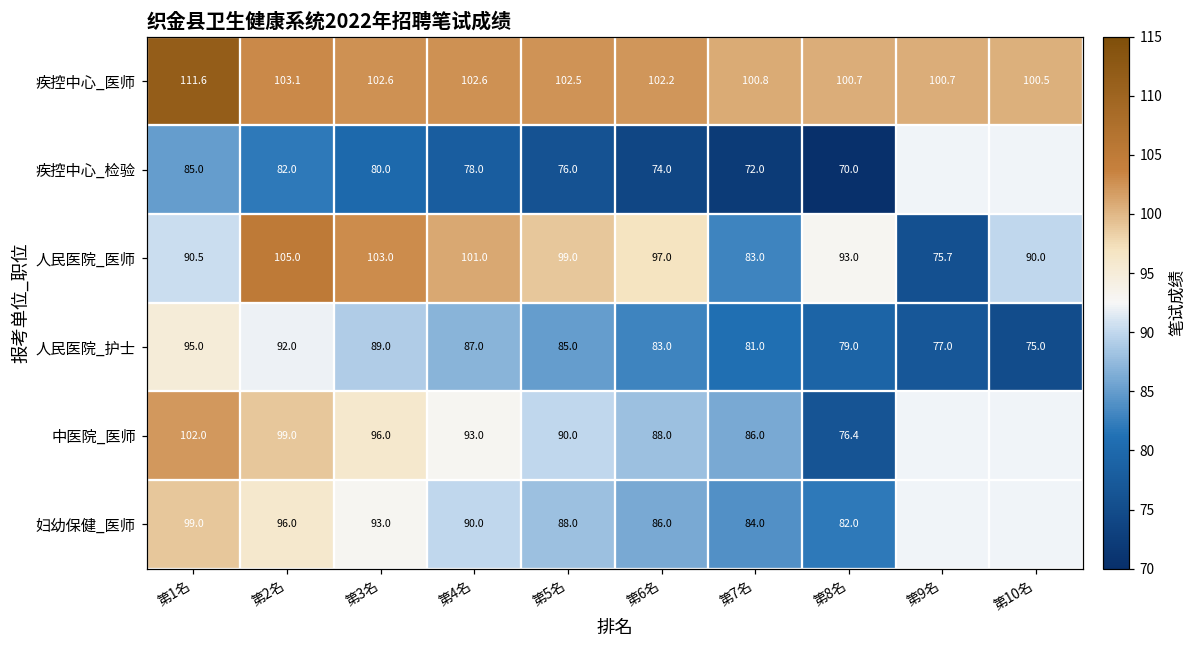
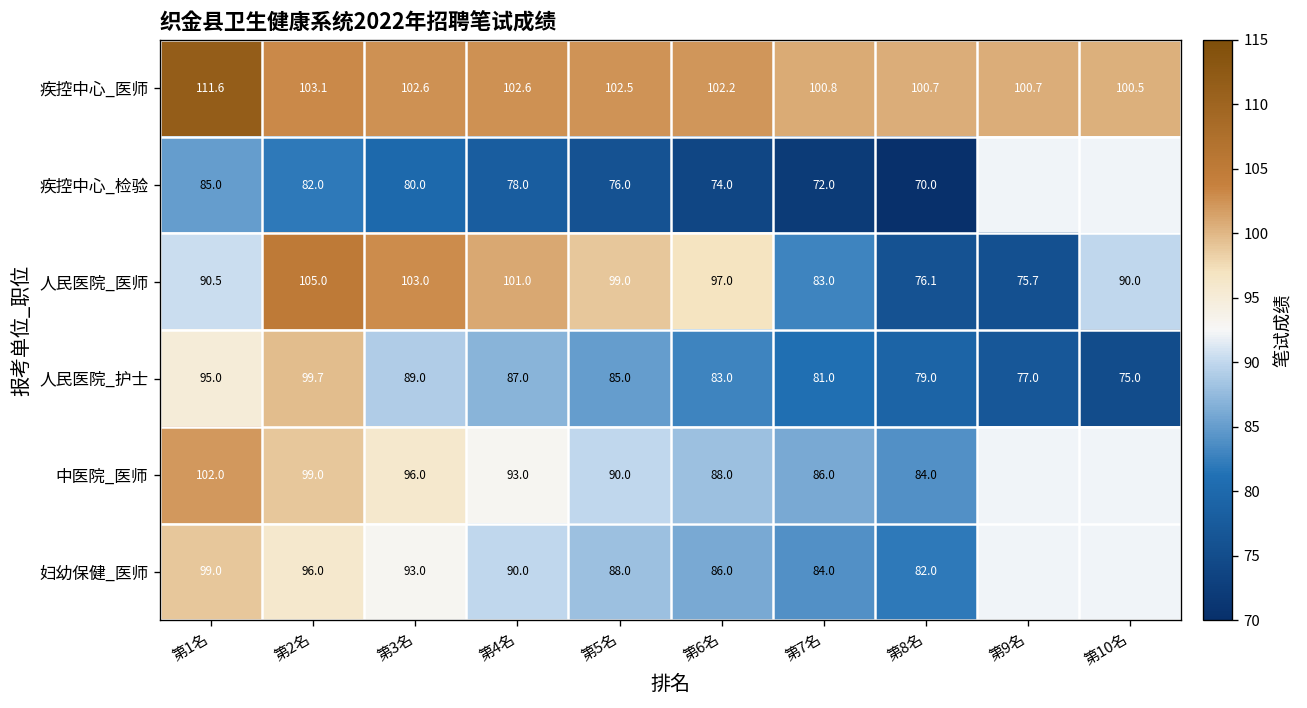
  {
    "疾控中心_医师": {
      "第1名": 111.6,
      "第2名": 103.1,
      "第3名": 102.6,
      "第4名": 102.6,
      "第5名": 102.5,
      "第6名": 102.2,
      "第7名": 100.8,
      "第8名": 100.7,
      "第9名": 100.7,
      "第10名": 100.5
    },
    "疾控中心_检验": {
      "第1名": 85.0,
      "第2名": 82.0,
      "第3名": 80.0,
      "第4名": 78.0,
      "第5名": 76.0,
      "第6名": 74.0,
      "第7名": 72.0,
      "第8名": 70.0
    },
    "人民医院_医师": {
      "第1名": 90.5,
      "第2名": 105.0,
      "第3名": 103.0,
      "第4名": 101.0,
      "第5名": 99.0,
      "第6名": 97.0,
      "第7名": 83.0,
-     "第8名": 93.0,
+     "第8名": 76.1,
      "第9名": 75.7,
      "第10名": 90.0
    },
    "人民医院_护士": {
      "第1名": 95.0,
-     "第2名": 92.0,
+     "第2名": 99.7,
      "第3名": 89.0,
      "第4名": 87.0,
      "第5名": 85.0,
      "第6名": 83.0,
      "第7名": 81.0,
      "第8名": 79.0,
      "第9名": 77.0,
      "第10名": 75.0
    },
    "中医院_医师": {
      "第1名": 102.0,
      "第2名": 99.0,
      "第3名": 96.0,
      "第4名": 93.0,
      "第5名": 90.0,
      "第6名": 88.0,
      "第7名": 86.0,
-     "第8名": 76.4
+     "第8名": 84.0
    },
    "妇幼保健_医师": {
      "第1名": 99.0,
      "第2名": 96.0,
      "第3名": 93.0,
      "第4名": 90.0,
      "第5名": 88.0,
      "第6名": 86.0,
      "第7名": 84.0,
      "第8名": 82.0
    }
  }
